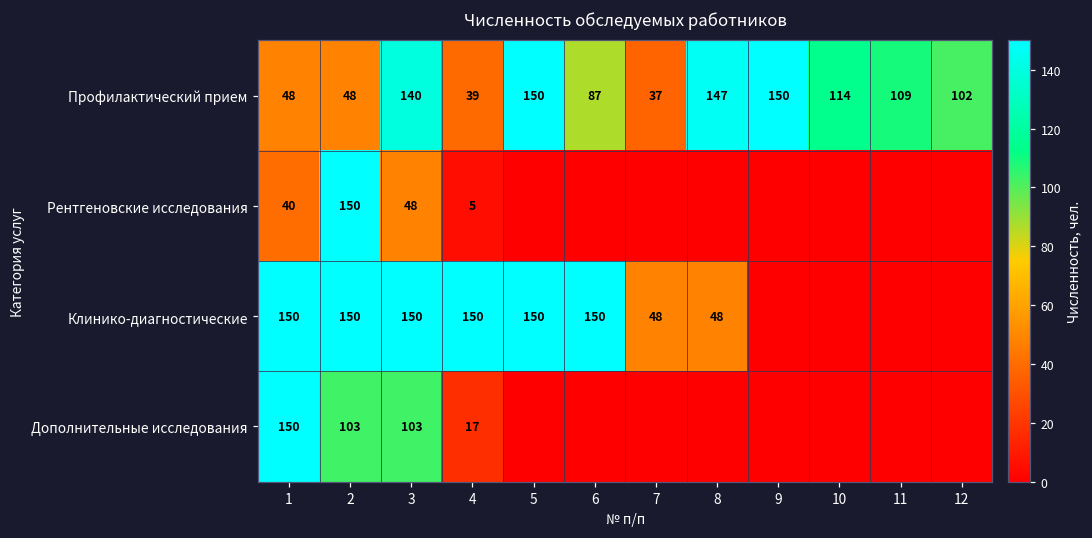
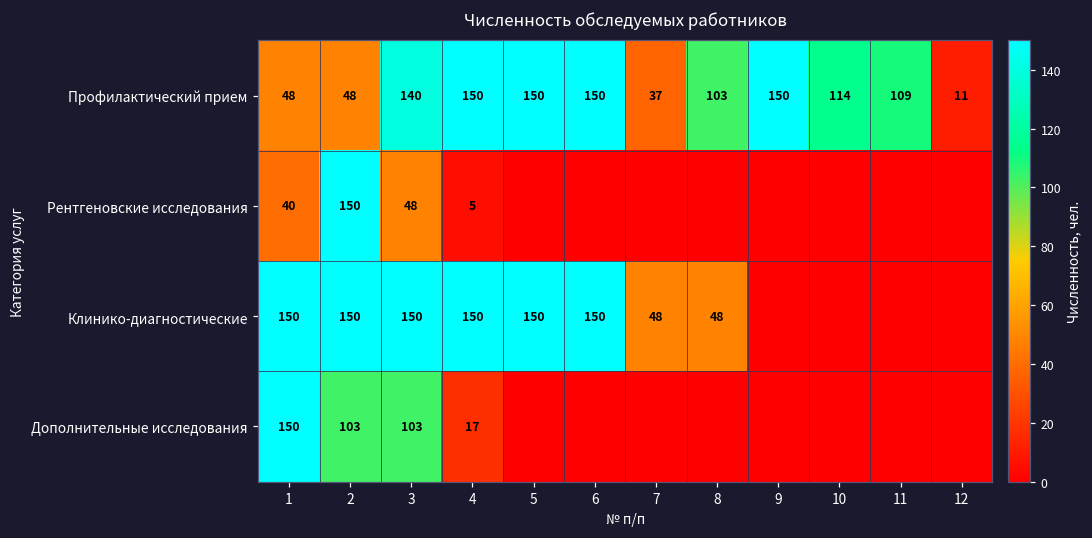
  {
    "Профилактический прием": {
      "1": 48,
      "2": 48,
      "3": 140,
-     "4": 39,
+     "4": 150,
      "5": 150,
-     "6": 87,
+     "6": 150,
      "7": 37,
-     "8": 147,
+     "8": 103,
      "9": 150,
      "10": 114,
      "11": 109,
-     "12": 102
+     "12": 11
    },
    "Рентгеновские исследования": {
      "1": 40,
      "2": 150,
      "3": 48,
      "4": 5
    },
    "Клинико-диагностические": {
      "1": 150,
      "2": 150,
      "3": 150,
      "4": 150,
      "5": 150,
      "6": 150,
      "7": 48,
      "8": 48
    },
    "Дополнительные исследования": {
      "1": 150,
      "2": 103,
      "3": 103,
      "4": 17
    }
  }
